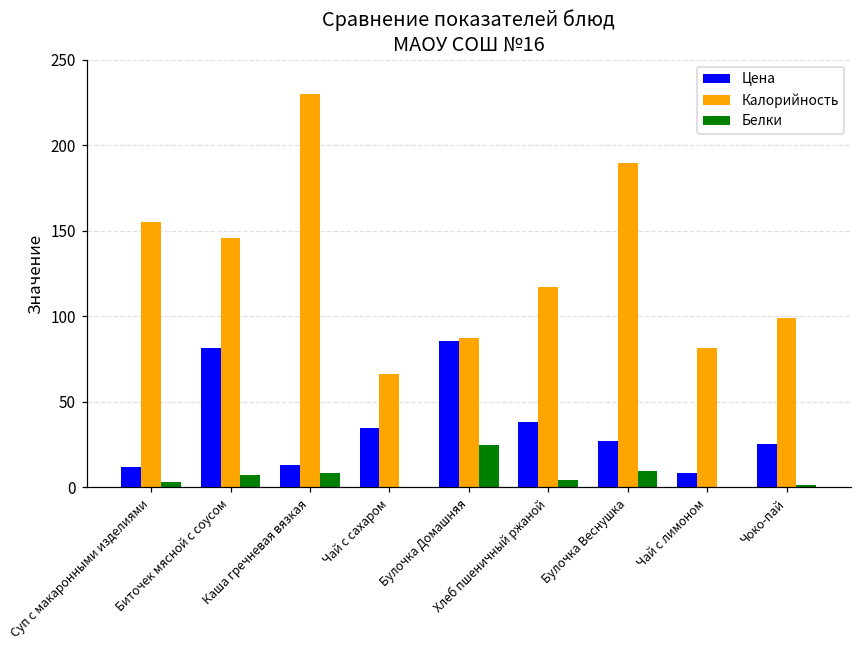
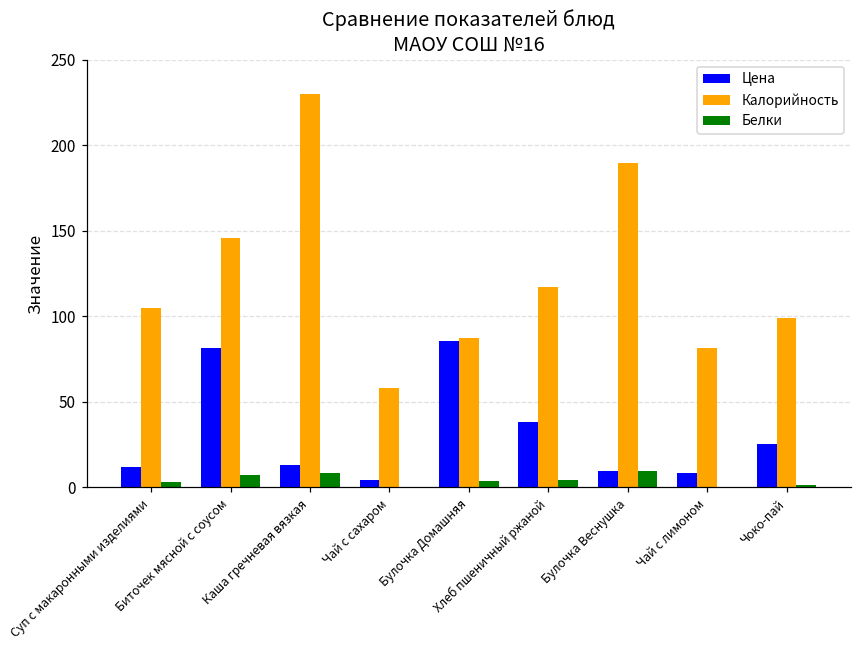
  {
    "Цена": {
      "Суп с макаронными изделиями": 12,
      "Биточек мясной с соусом": 81,
      "Каша гречневая вязкая": 13,
-     "Чай с сахаром": 35,
+     "Чай с сахаром": 4,
      "Булочка Домашняя": 85,
      "Хлеб пшеничный ржаной": 38,
-     "Булочка Веснушка": 27,
+     "Булочка Веснушка": 10,
      "Чай с лимоном": 8,
      "Чоко-пай": 25
    },
    "Калорийность": {
-     "Суп с макаронными изделиями": 155,
+     "Суп с макаронными изделиями": 105,
      "Биточек мясной с соусом": 146,
      "Каша гречневая вязкая": 230,
-     "Чай с сахаром": 66,
+     "Чай с сахаром": 58,
      "Булочка Домашняя": 87,
      "Хлеб пшеничный ржаной": 117,
      "Булочка Веснушка": 190,
      "Чай с лимоном": 81,
      "Чоко-пай": 99
    },
    "Белки": {
      "Суп с макаронными изделиями": 3,
      "Биточек мясной с соусом": 7,
      "Каша гречневая вязкая": 9,
-     "Булочка Домашняя": 25,
+     "Булочка Домашняя": 4,
      "Хлеб пшеничный ржаной": 4,
      "Булочка Веснушка": 10
    }
  }
